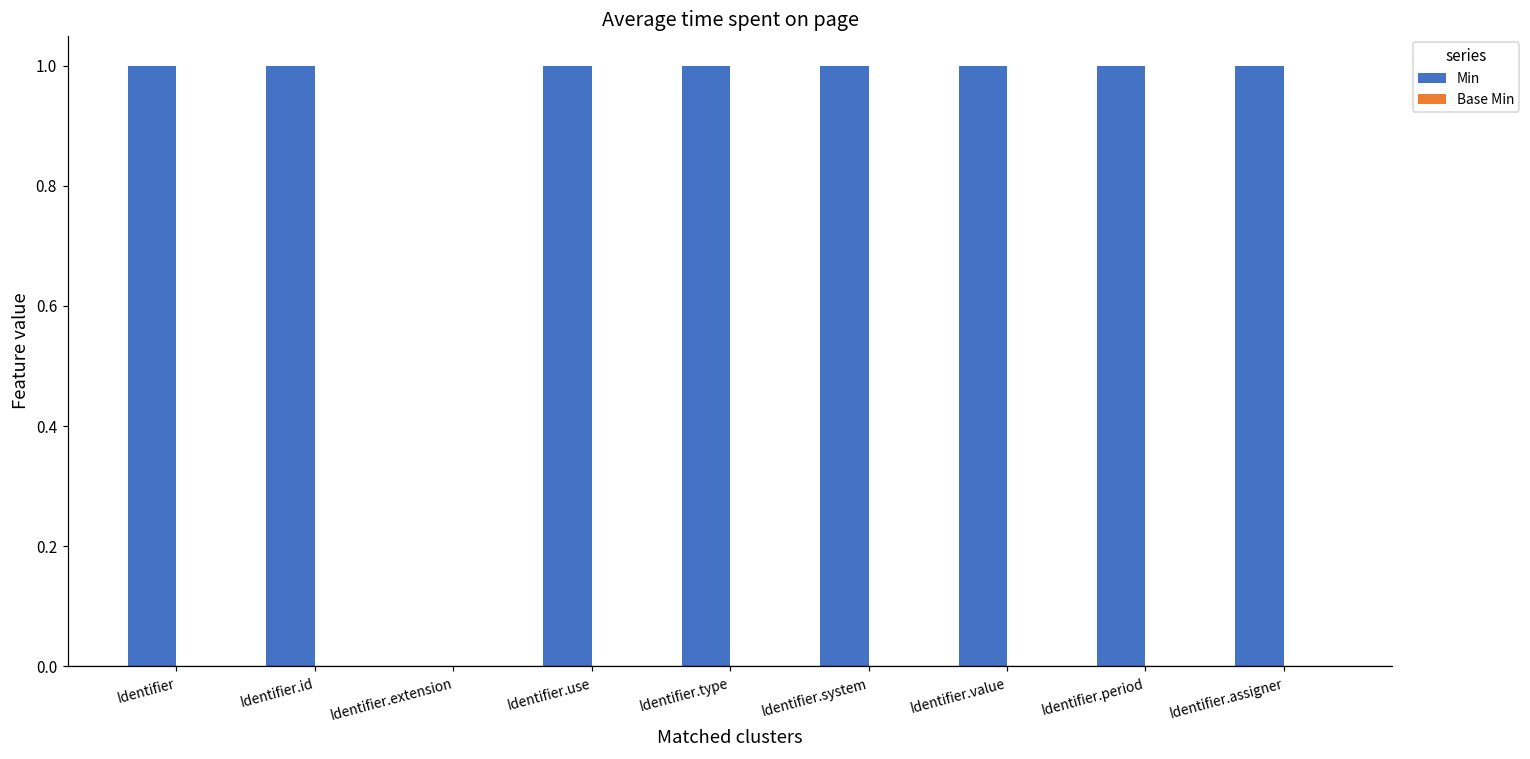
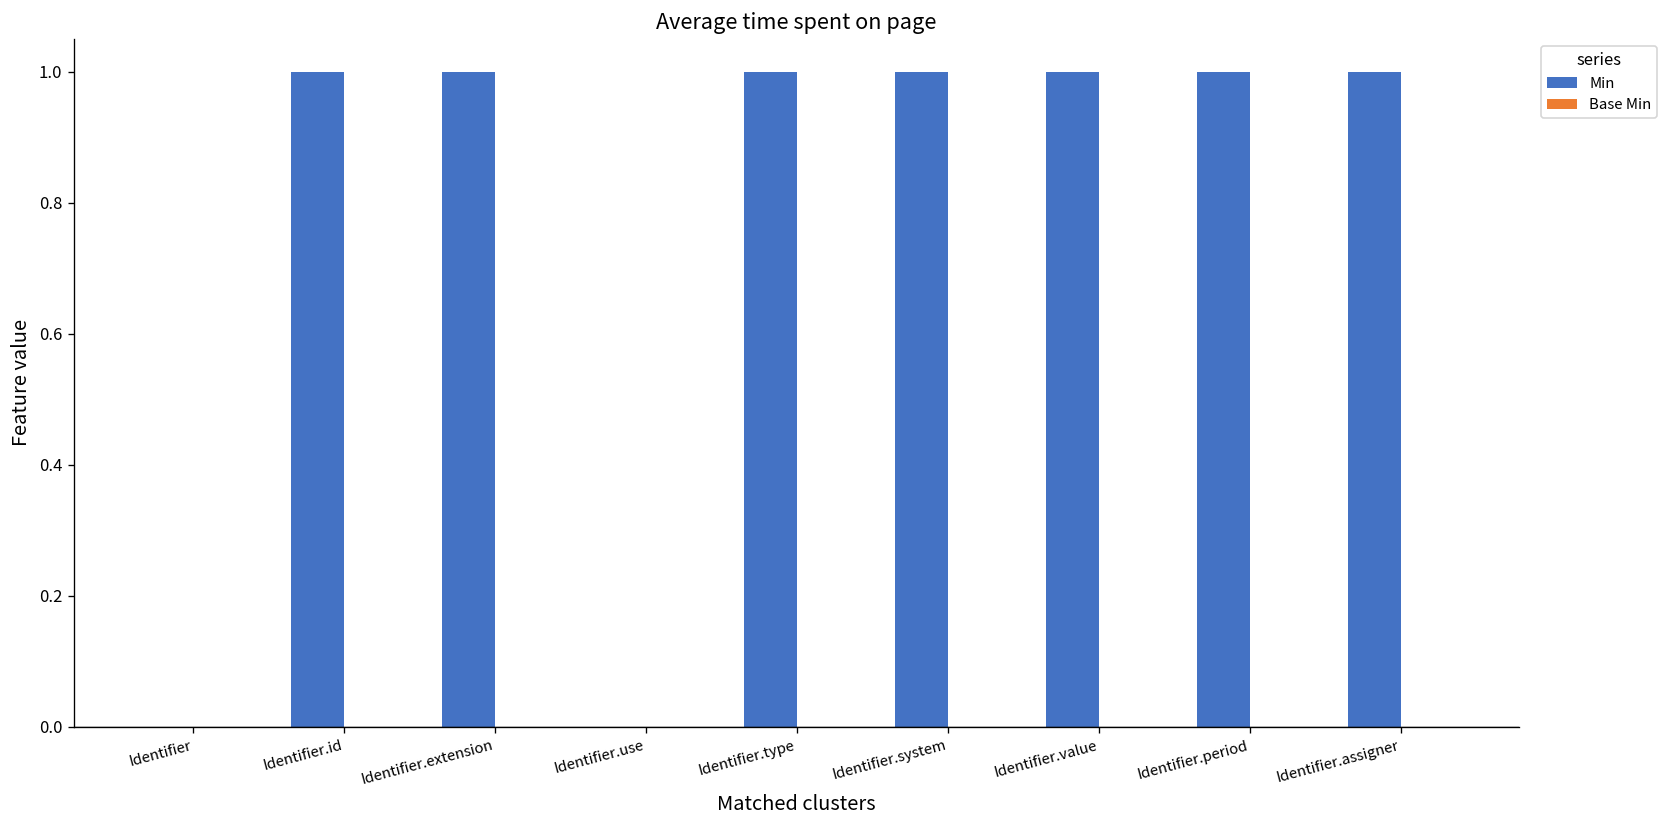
  {
    "Min": {
-     "Identifier": 1,
+     "Identifier": 0,
      "Identifier.id": 1,
-     "Identifier.extension": 0,
-     "Identifier.use": 1,
+     "Identifier.extension": 1,
+     "Identifier.use": 0,
      "Identifier.type": 1,
      "Identifier.system": 1,
      "Identifier.value": 1,
      "Identifier.period": 1,
      "Identifier.assigner": 1
    },
    "Base Min": {
      "Identifier": 0,
      "Identifier.id": 0,
      "Identifier.extension": 0,
      "Identifier.use": 0,
      "Identifier.type": 0,
      "Identifier.system": 0,
      "Identifier.value": 0,
      "Identifier.period": 0,
      "Identifier.assigner": 0
    }
  }
